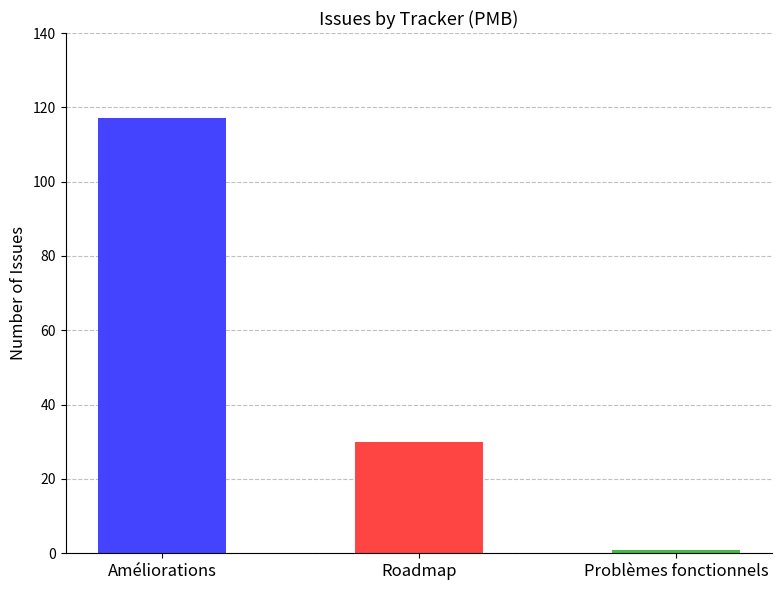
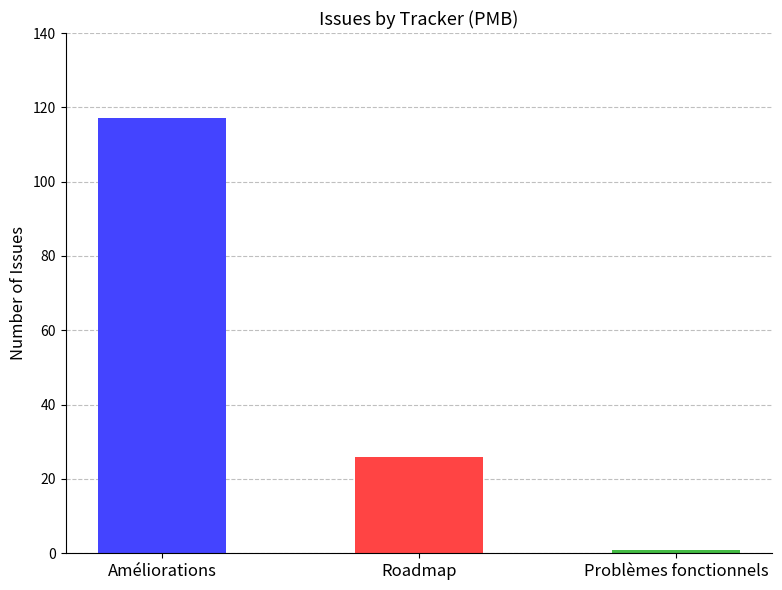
  {
    "Améliorations": 117,
-   "Roadmap": 30,
+   "Roadmap": 26,
    "Problèmes fonctionnels": 1
  }
